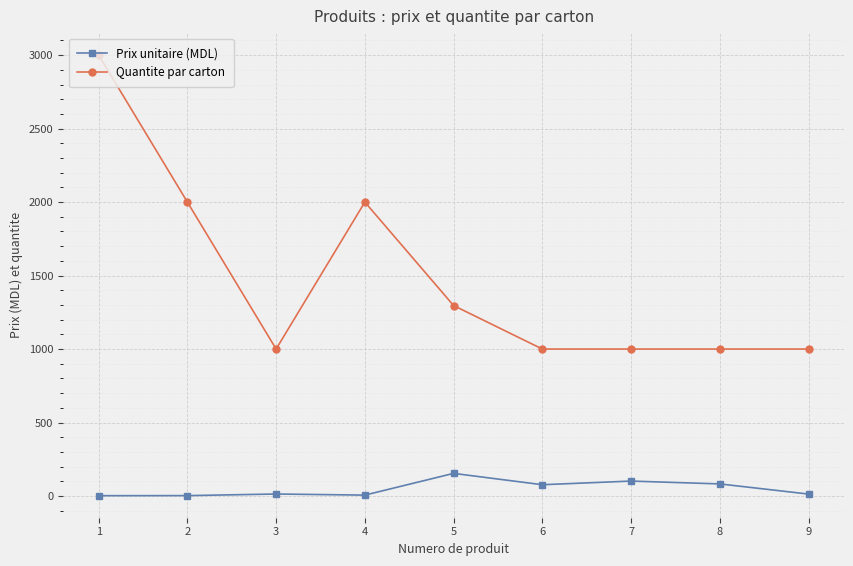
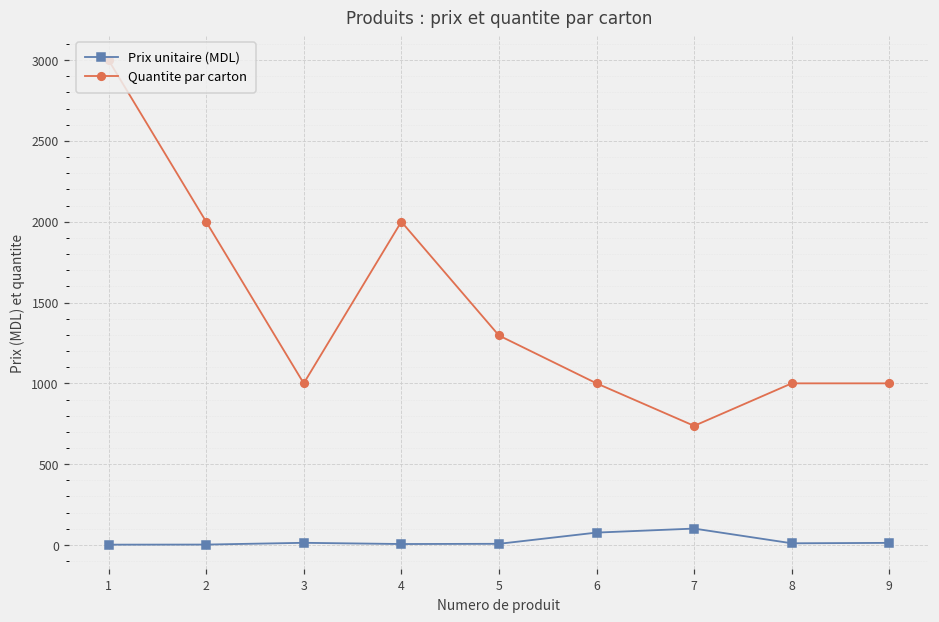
  {
    "Prix unitaire (MDL)": {
      "1": 0,
      "2": 0,
      "3": 10,
      "4": 10,
-     "5": 150,
+     "5": 10,
      "6": 80,
      "7": 100,
-     "8": 80,
+     "8": 10,
      "9": 10
    },
    "Quantite par carton": {
      "2": 2000,
      "3": 1000,
      "4": 2000,
      "5": 1300,
      "6": 1000,
-     "7": 1000,
+     "7": 740,
      "8": 1000,
      "9": 1000
    }
  }
